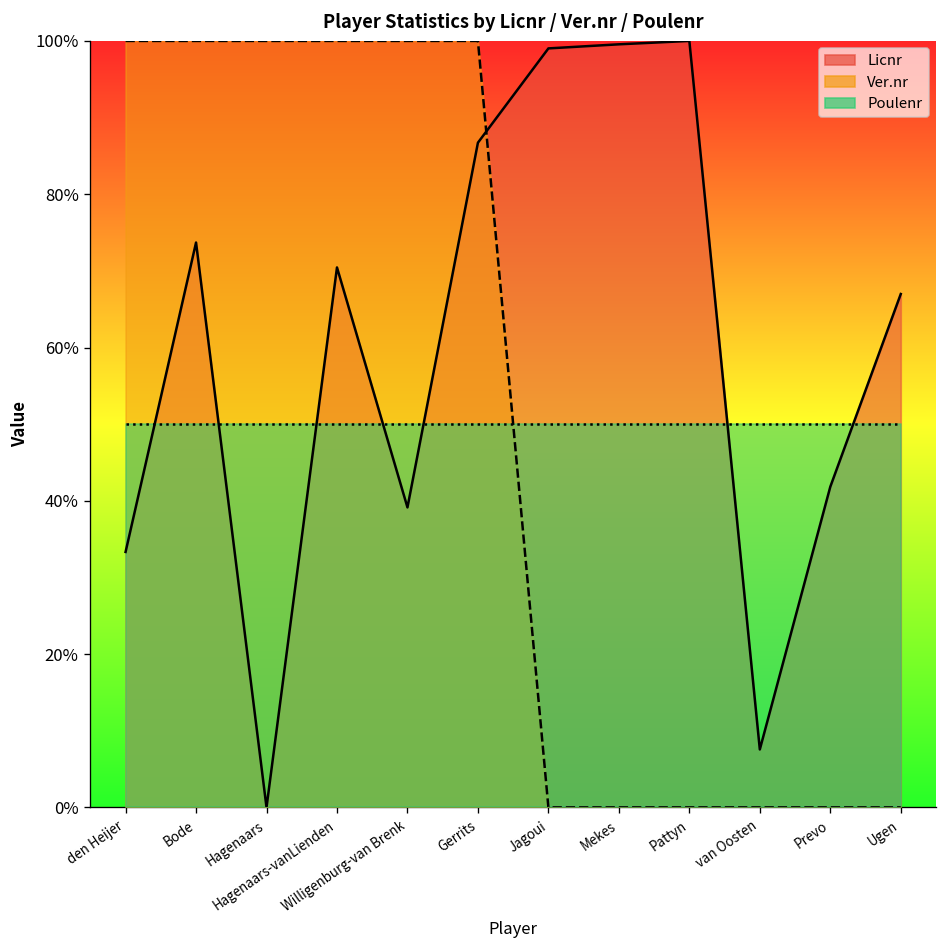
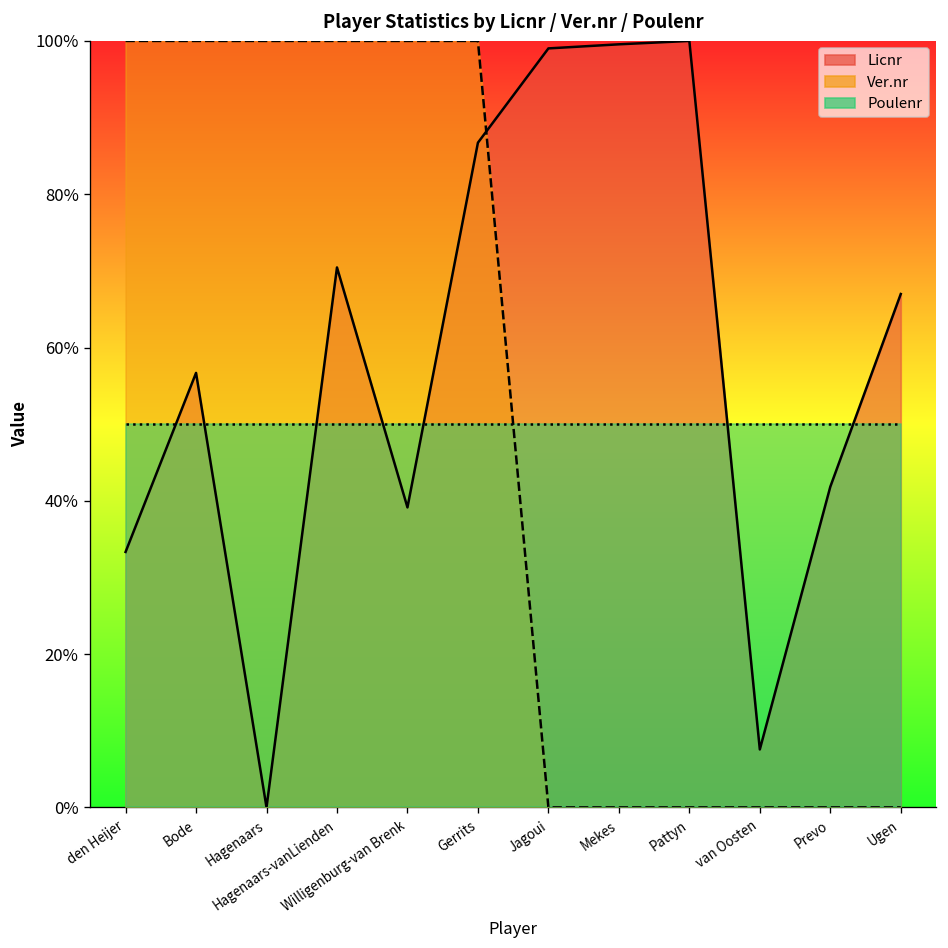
  {
    "Licnr": {
      "den Heijer": "33%",
-     "Bode": "74%",
+     "Bode": "57%",
      "Hagenaars": "0%",
      "Hagenaars-vanLienden": "70%",
      "Willigenburg-van Brenk": "39%",
      "Gerrits": "87%",
      "Jagoui": "99%",
      "Mekes": "100%",
      "Pattyn": "100%",
      "van Oosten": "8%",
      "Prevo": "42%",
      "Ugen": "67%"
    },
    "Ver.nr": {
      "den Heijer": "100%",
      "Bode": "100%",
      "Hagenaars": "100%",
      "Hagenaars-vanLienden": "100%",
      "Willigenburg-van Brenk": "100%",
      "Gerrits": "100%",
      "Jagoui": "0%",
      "Mekes": "0%",
      "Pattyn": "0%",
      "van Oosten": "0%",
      "Prevo": "0%",
      "Ugen": "0%"
    },
    "Poulenr": {
      "den Heijer": "50%",
      "Bode": "50%",
      "Hagenaars": "50%",
      "Hagenaars-vanLienden": "50%",
      "Willigenburg-van Brenk": "50%",
      "Gerrits": "50%",
      "Jagoui": "50%",
      "Mekes": "50%",
      "Pattyn": "50%",
      "van Oosten": "50%",
      "Prevo": "50%",
      "Ugen": "50%"
    }
  }
